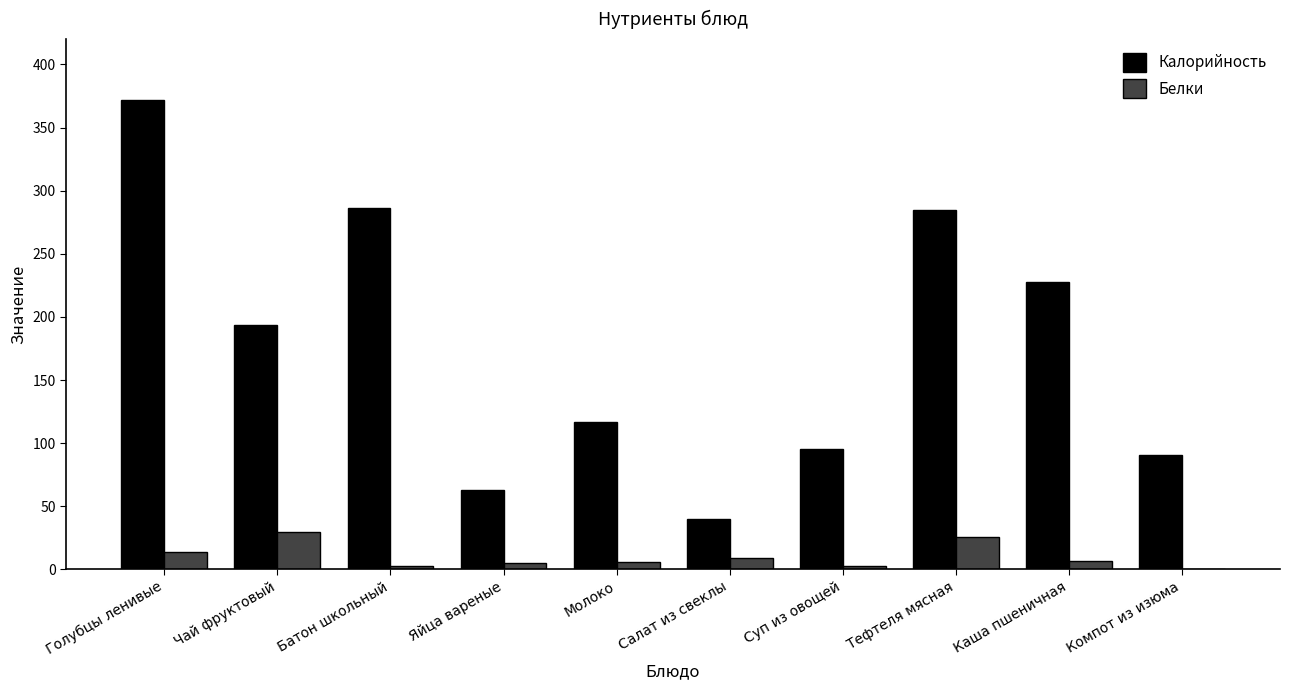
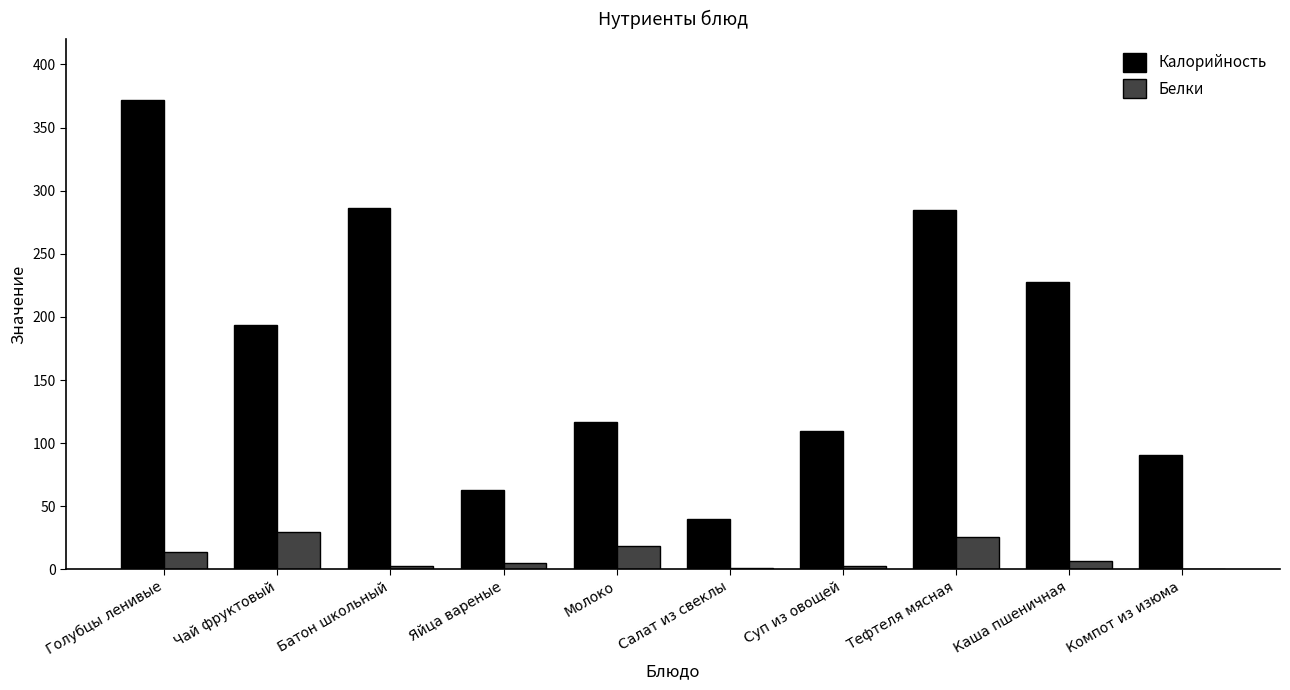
  {
    "Калорийность": {
      "Голубцы ленивые": 372,
      "Чай фруктовый": 194,
      "Батон школьный": 286,
      "Яйца вареные": 63,
      "Молоко": 116,
      "Салат из свеклы": 40,
-     "Суп из овощей": 95,
+     "Суп из овощей": 110,
      "Тефтеля мясная": 284,
      "Каша пшеничная": 227,
      "Компот из изюма": 91
    },
    "Белки": {
      "Голубцы ленивые": 14,
      "Чай фруктовый": 30,
      "Батон школьный": 3,
      "Яйца вареные": 5,
-     "Молоко": 6,
-     "Салат из свеклы": 9,
+     "Молоко": 18,
+     "Салат из свеклы": 1,
      "Суп из овощей": 3,
      "Тефтеля мясная": 25,
      "Каша пшеничная": 6
    }
  }
